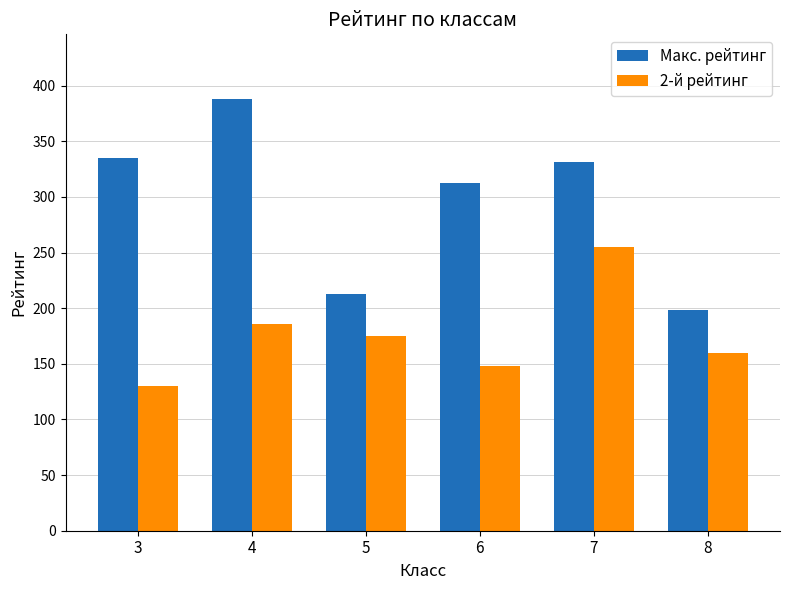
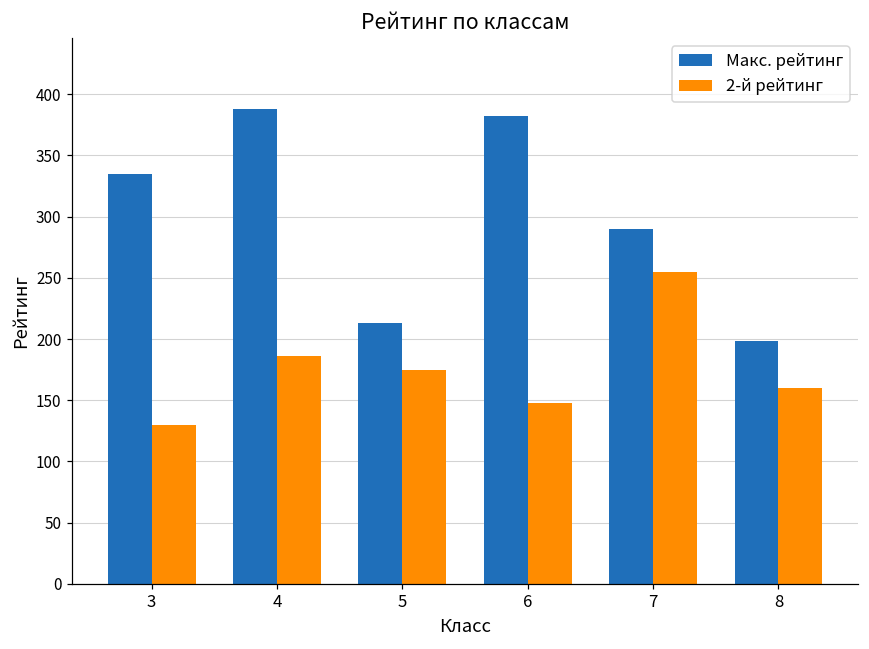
  {
    "Макс. рейтинг": {
      "3": 335,
      "4": 388,
      "5": 213,
-     "6": 313,
-     "7": 331,
+     "6": 382,
+     "7": 290,
      "8": 198
    },
    "2-й рейтинг": {
      "3": 130,
      "4": 186,
      "5": 175,
      "6": 148,
      "7": 255,
      "8": 160
    }
  }
